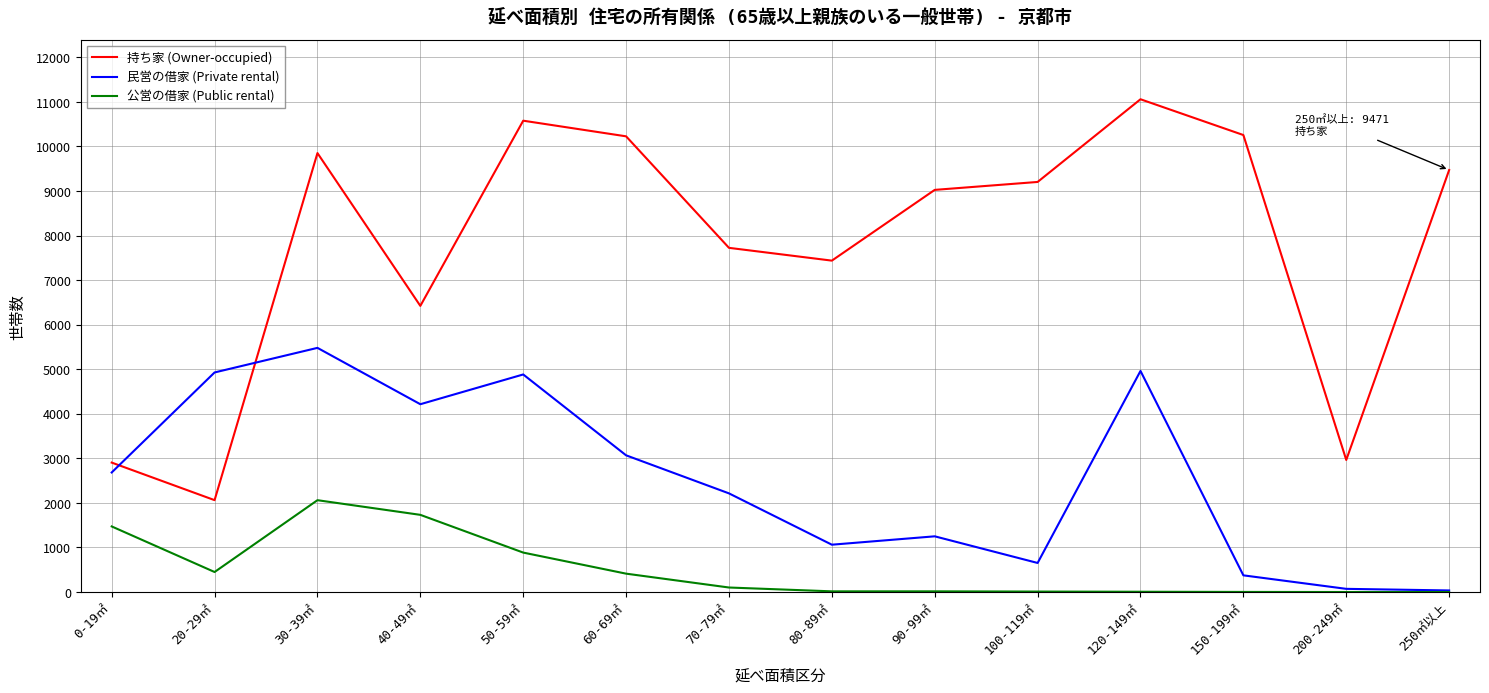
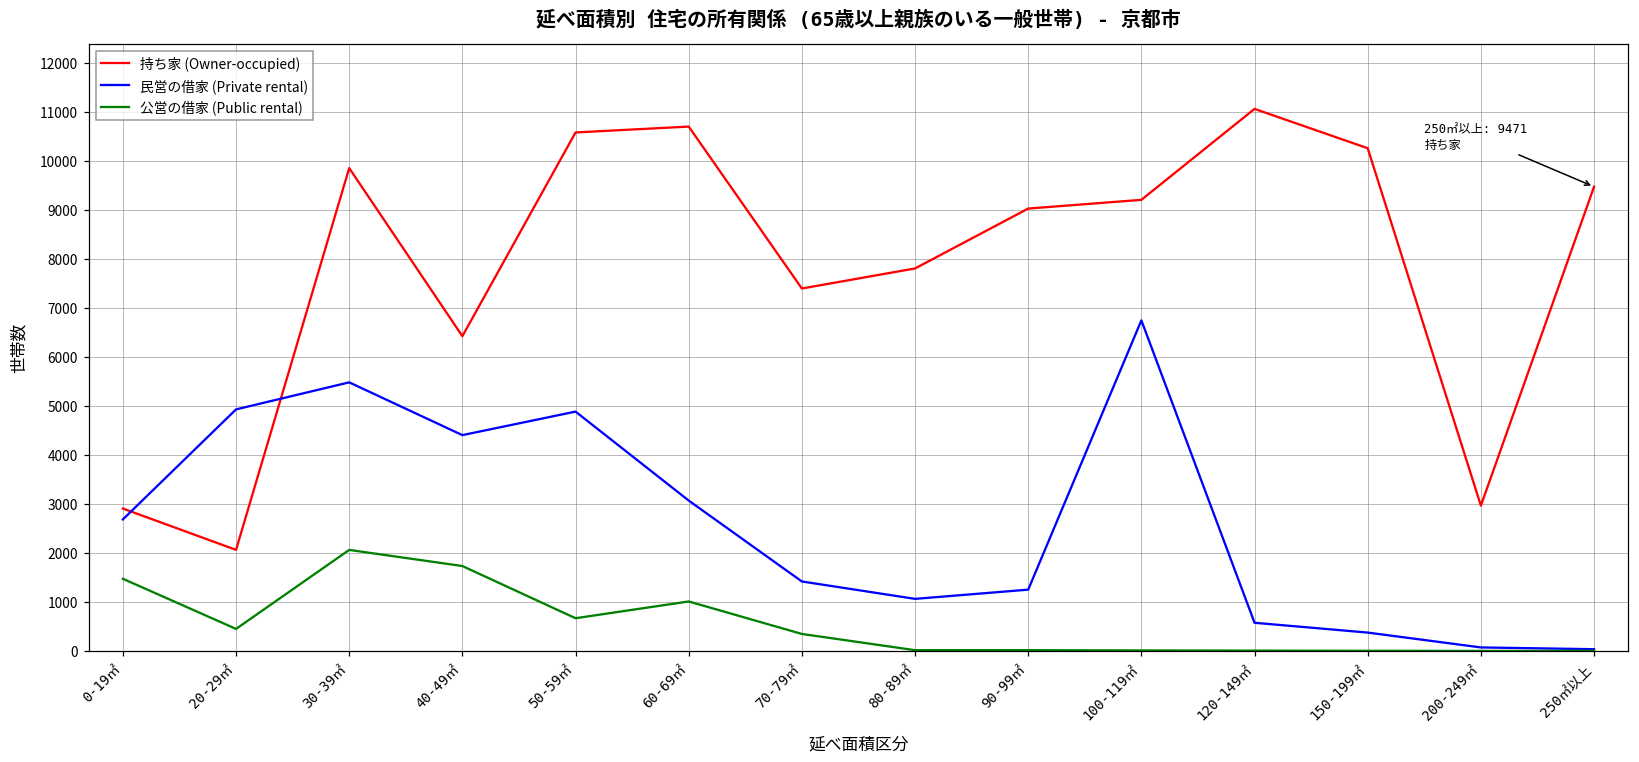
  {
    "持ち家 (Owner-occupied)": {
      "0-19㎡": 2900,
      "20-29㎡": 2100,
      "30-39㎡": 9900,
      "40-49㎡": 6400,
      "50-59㎡": 10600,
-     "60-69㎡": 10200,
-     "70-79㎡": 7700,
-     "80-89㎡": 7400,
+     "60-69㎡": 10700,
+     "70-79㎡": 7400,
+     "80-89㎡": 7800,
      "90-99㎡": 9000,
      "100-119㎡": 9200,
      "120-149㎡": 11100,
      "150-199㎡": 10300,
      "200-249㎡": 3000
    },
    "民営の借家 (Private rental)": {
      "0-19㎡": 2700,
      "20-29㎡": 4900,
      "30-39㎡": 5500,
-     "40-49㎡": 4200,
+     "40-49㎡": 4400,
      "50-59㎡": 4900,
      "60-69㎡": 3100,
-     "70-79㎡": 2200,
+     "70-79㎡": 1400,
      "80-89㎡": 1100,
      "90-99㎡": 1300,
-     "100-119㎡": 700,
-     "120-149㎡": 5000,
+     "100-119㎡": 6700,
+     "120-149㎡": 600,
      "150-199㎡": 400,
      "200-249㎡": 100
    },
    "公営の借家 (Public rental)": {
      "0-19㎡": 1500,
      "20-29㎡": 400,
      "30-39㎡": 2100,
      "40-49㎡": 1700,
-     "50-59㎡": 900,
-     "60-69㎡": 400,
-     "70-79㎡": 100,
+     "50-59㎡": 700,
+     "60-69㎡": 1000,
+     "70-79㎡": 300,
      "80-89㎡": 0,
      "90-99㎡": 0,
      "100-119㎡": 0,
      "120-149㎡": 0,
      "150-199㎡": 0,
      "200-249㎡": 0
    }
  }
